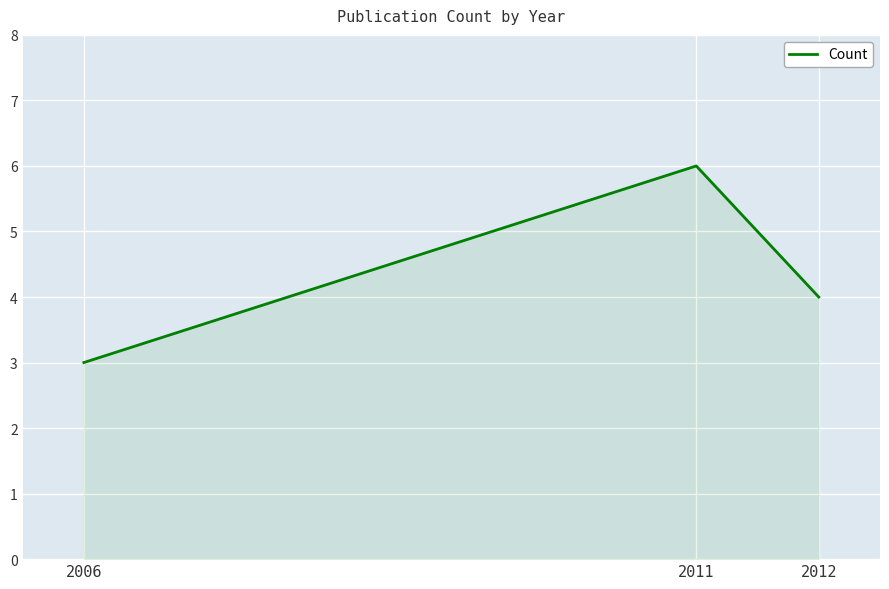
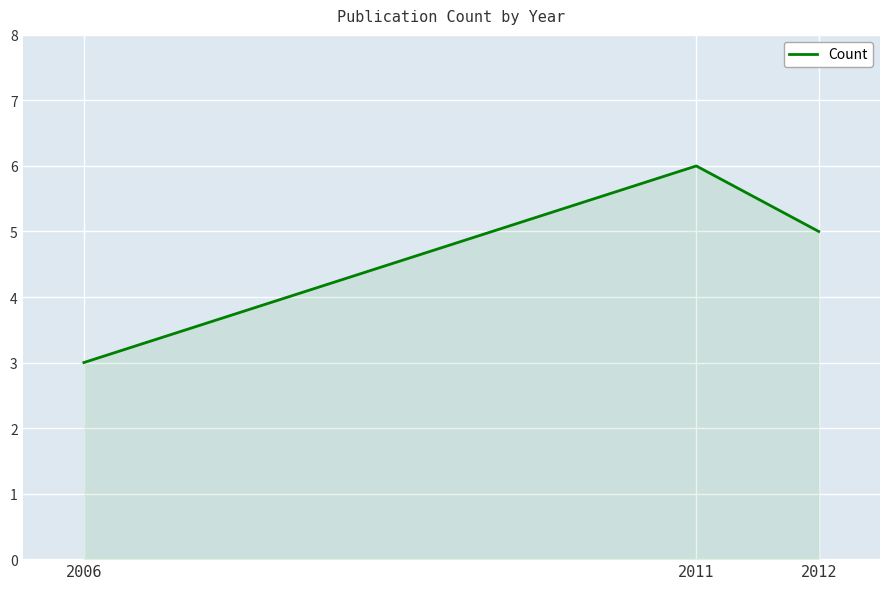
  {
    "2006": 3,
    "2011": 6,
-   "2012": 4
+   "2012": 5
  }
